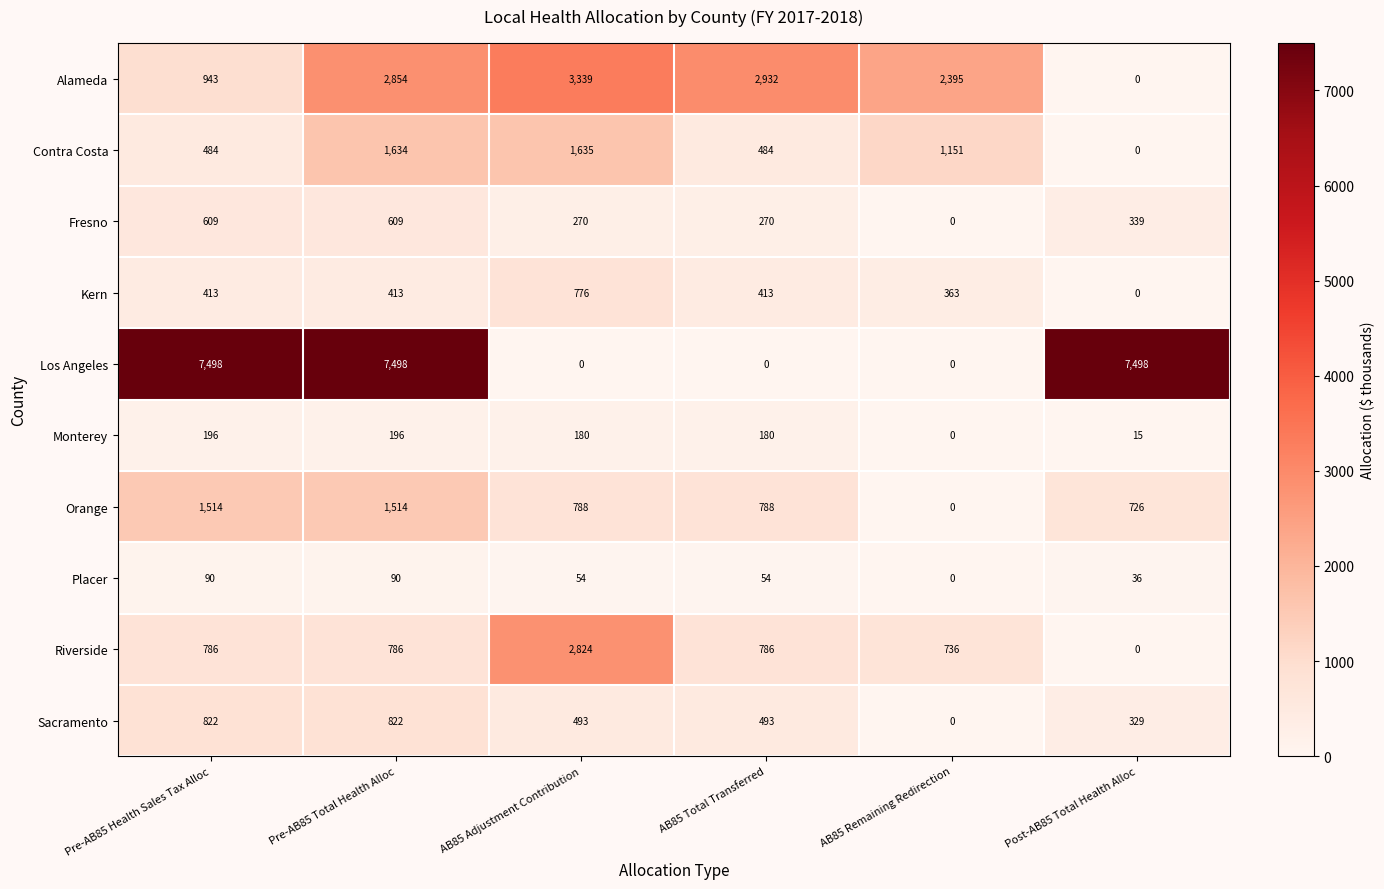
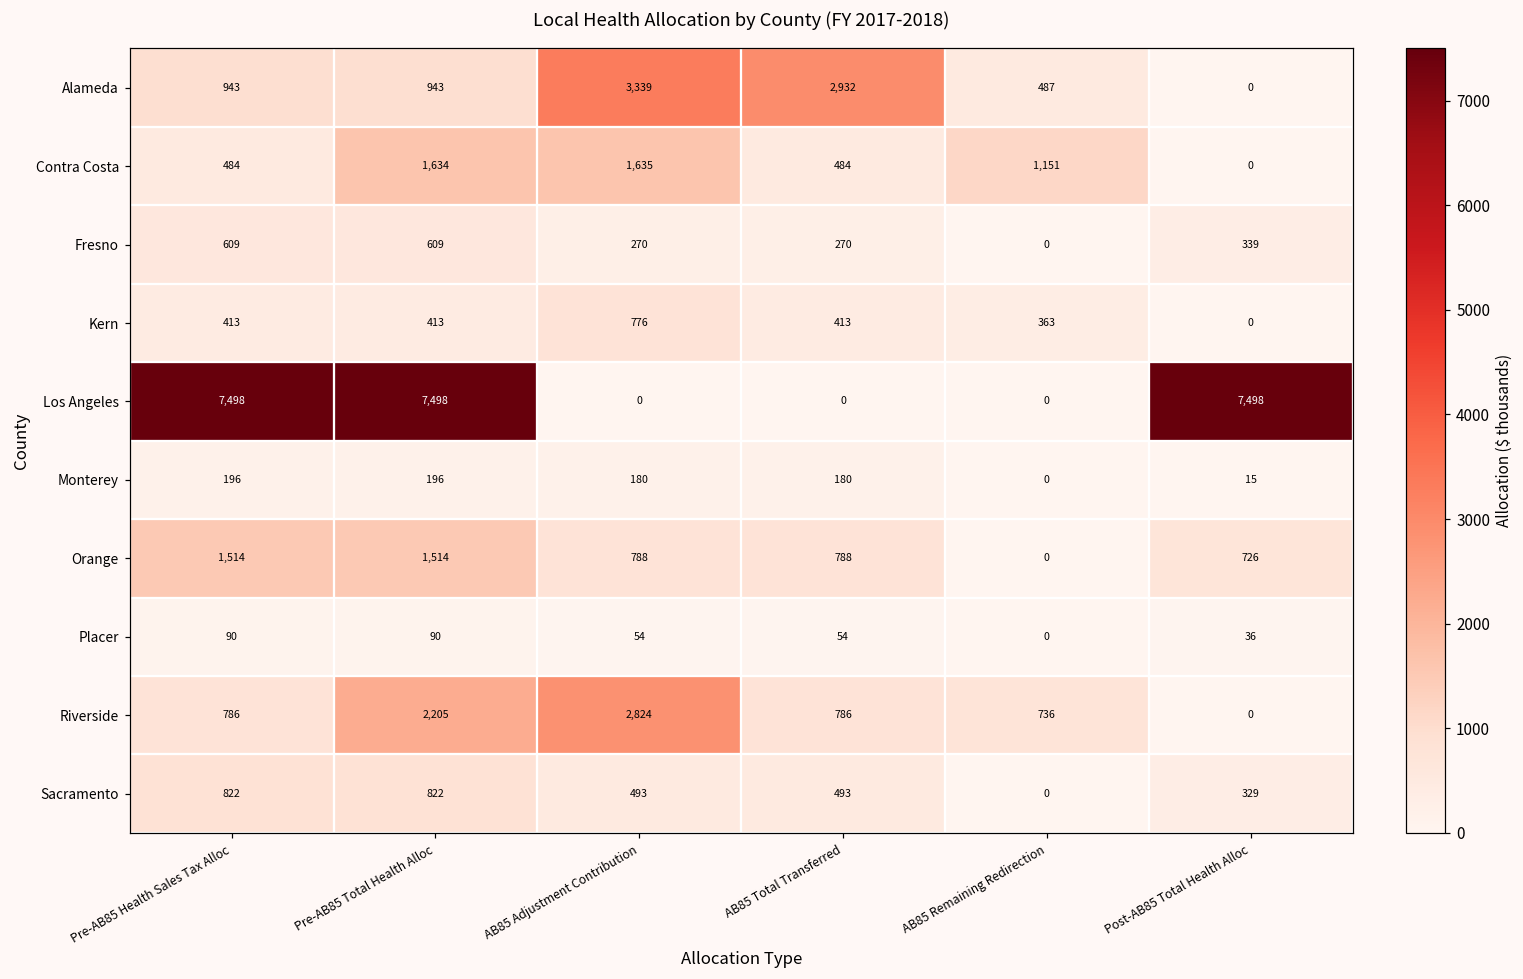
  {
    "Alameda": {
      "Pre-AB85 Health Sales Tax Alloc": "943",
-     "Pre-AB85 Total Health Alloc": "2,854",
+     "Pre-AB85 Total Health Alloc": "943",
      "AB85 Adjustment Contribution": "3,339",
      "AB85 Total Transferred": "2,932",
-     "AB85 Remaining Redirection": "2,395",
+     "AB85 Remaining Redirection": "487",
      "Post-AB85 Total Health Alloc": "0"
    },
    "Contra Costa": {
      "Pre-AB85 Health Sales Tax Alloc": "484",
      "Pre-AB85 Total Health Alloc": "1,634",
      "AB85 Adjustment Contribution": "1,635",
      "AB85 Total Transferred": "484",
      "AB85 Remaining Redirection": "1,151",
      "Post-AB85 Total Health Alloc": "0"
    },
    "Fresno": {
      "Pre-AB85 Health Sales Tax Alloc": "609",
      "Pre-AB85 Total Health Alloc": "609",
      "AB85 Adjustment Contribution": "270",
      "AB85 Total Transferred": "270",
      "AB85 Remaining Redirection": "0",
      "Post-AB85 Total Health Alloc": "339"
    },
    "Kern": {
      "Pre-AB85 Health Sales Tax Alloc": "413",
      "Pre-AB85 Total Health Alloc": "413",
      "AB85 Adjustment Contribution": "776",
      "AB85 Total Transferred": "413",
      "AB85 Remaining Redirection": "363",
      "Post-AB85 Total Health Alloc": "0"
    },
    "Los Angeles": {
      "Pre-AB85 Health Sales Tax Alloc": "7,498",
      "Pre-AB85 Total Health Alloc": "7,498",
      "AB85 Adjustment Contribution": "0",
      "AB85 Total Transferred": "0",
      "AB85 Remaining Redirection": "0",
      "Post-AB85 Total Health Alloc": "7,498"
    },
    "Monterey": {
      "Pre-AB85 Health Sales Tax Alloc": "196",
      "Pre-AB85 Total Health Alloc": "196",
      "AB85 Adjustment Contribution": "180",
      "AB85 Total Transferred": "180",
      "AB85 Remaining Redirection": "0",
      "Post-AB85 Total Health Alloc": "15"
    },
    "Orange": {
      "Pre-AB85 Health Sales Tax Alloc": "1,514",
      "Pre-AB85 Total Health Alloc": "1,514",
      "AB85 Adjustment Contribution": "788",
      "AB85 Total Transferred": "788",
      "AB85 Remaining Redirection": "0",
      "Post-AB85 Total Health Alloc": "726"
    },
    "Placer": {
      "Pre-AB85 Health Sales Tax Alloc": "90",
      "Pre-AB85 Total Health Alloc": "90",
      "AB85 Adjustment Contribution": "54",
      "AB85 Total Transferred": "54",
      "AB85 Remaining Redirection": "0",
      "Post-AB85 Total Health Alloc": "36"
    },
    "Riverside": {
      "Pre-AB85 Health Sales Tax Alloc": "786",
-     "Pre-AB85 Total Health Alloc": "786",
+     "Pre-AB85 Total Health Alloc": "2,205",
      "AB85 Adjustment Contribution": "2,824",
      "AB85 Total Transferred": "786",
      "AB85 Remaining Redirection": "736",
      "Post-AB85 Total Health Alloc": "0"
    },
    "Sacramento": {
      "Pre-AB85 Health Sales Tax Alloc": "822",
      "Pre-AB85 Total Health Alloc": "822",
      "AB85 Adjustment Contribution": "493",
      "AB85 Total Transferred": "493",
      "AB85 Remaining Redirection": "0",
      "Post-AB85 Total Health Alloc": "329"
    }
  }
